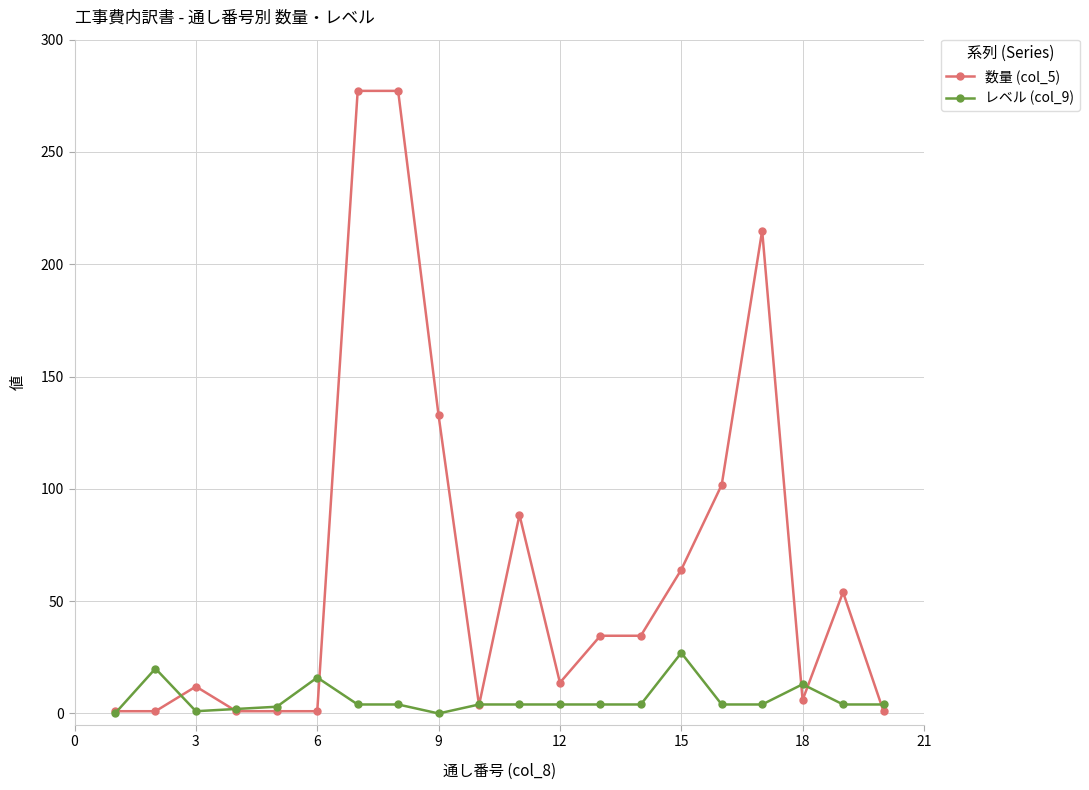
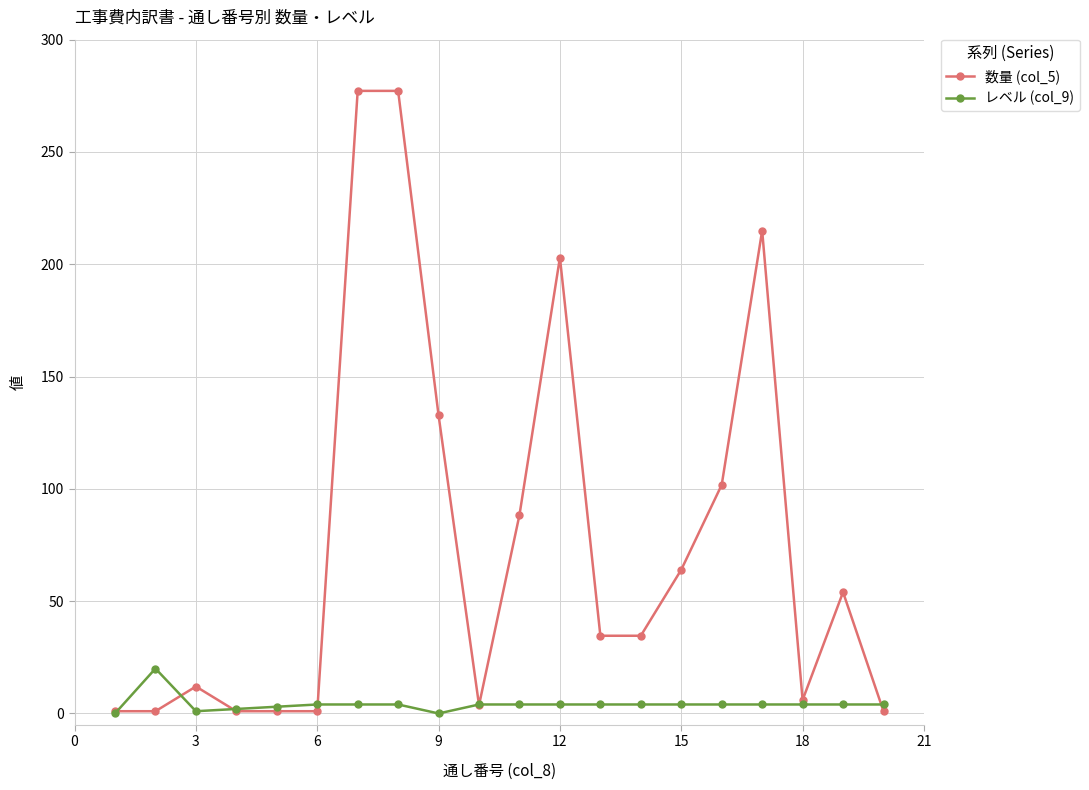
  {
    "数量 (col_5)": {
      "3": 12,
      "6": 1,
      "9": 133,
-     "12": 14,
+     "12": 203,
      "15": 64,
      "18": 6
    },
    "レベル (col_9)": {
      "3": 1,
-     "6": 16,
+     "6": 4,
      "9": 0,
      "12": 4,
-     "15": 27,
-     "18": 13
+     "15": 4,
+     "18": 4
    }
  }
